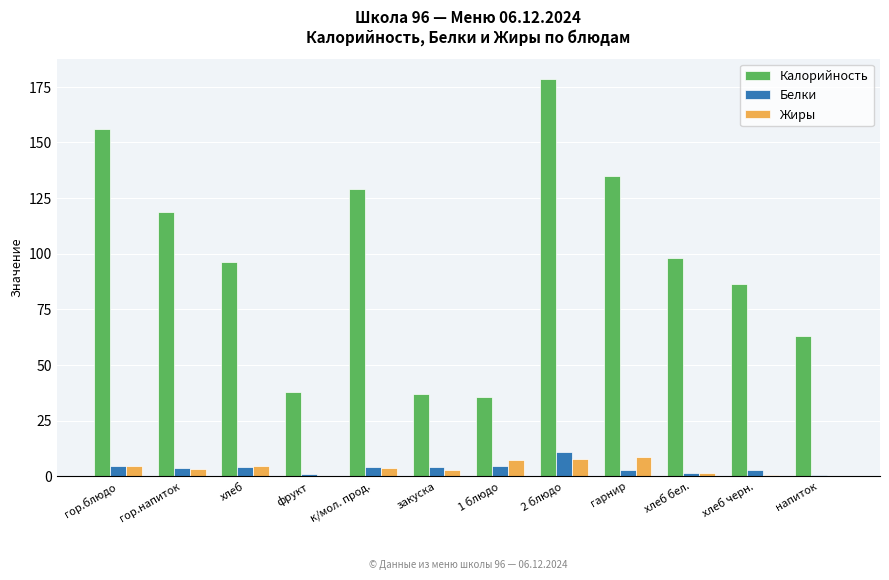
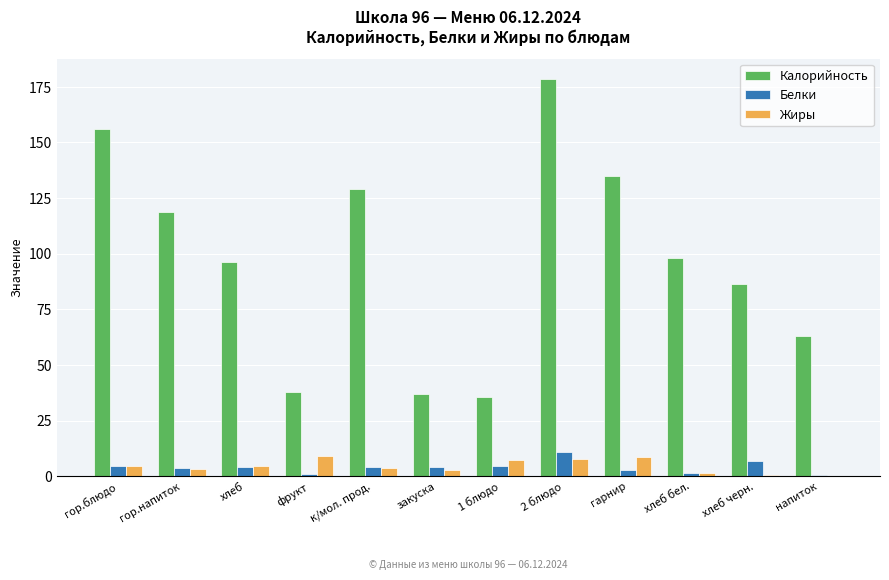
  {
    "Калорийность": {
      "гор.блюдо": 156,
      "гор.напиток": 119,
      "хлеб": 96,
      "фрукт": 38,
      "к/мол. прод.": 129,
      "закуска": 37,
      "1 блюдо": 36,
      "2 блюдо": 179,
      "гарнир": 135,
      "хлеб бел.": 98,
      "хлеб черн.": 86,
      "напиток": 63
    },
    "Белки": {
      "гор.блюдо": 4,
      "гор.напиток": 4,
      "хлеб": 4,
      "к/мол. прод.": 4,
      "закуска": 4,
      "1 блюдо": 5,
      "2 блюдо": 11,
      "гарнир": 3,
      "хлеб бел.": 2,
-     "хлеб черн.": 3
+     "хлеб черн.": 7
    },
    "Жиры": {
      "гор.блюдо": 4,
      "гор.напиток": 3,
      "хлеб": 5,
-     "фрукт": 0,
+     "фрукт": 9,
      "к/мол. прод.": 4,
      "закуска": 3,
      "1 блюдо": 7,
      "2 блюдо": 8,
      "гарнир": 9,
      "хлеб бел.": 1
    }
  }
